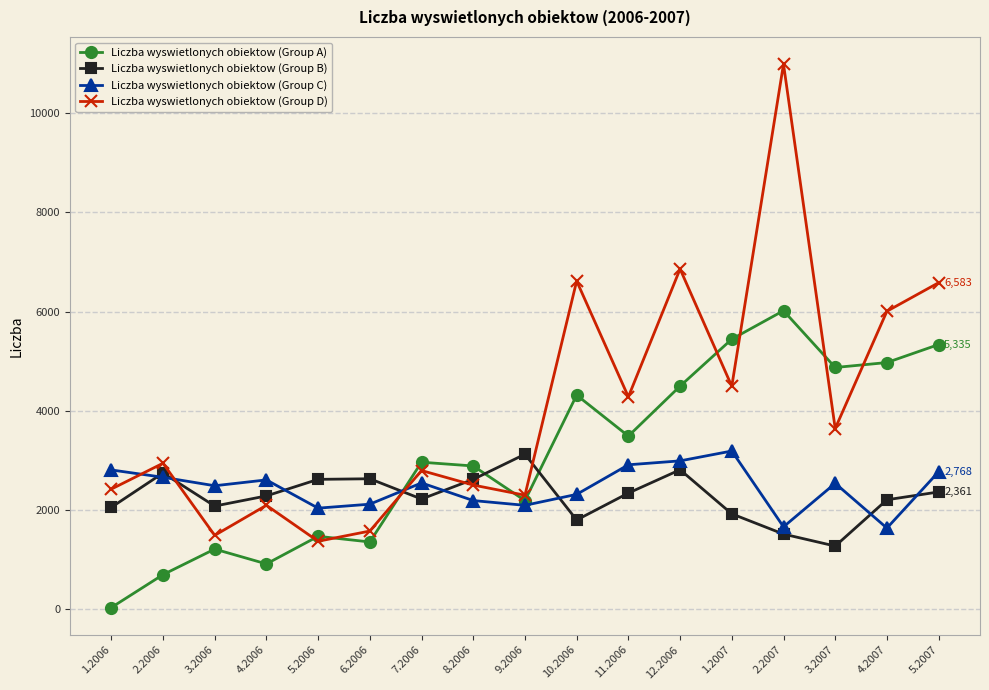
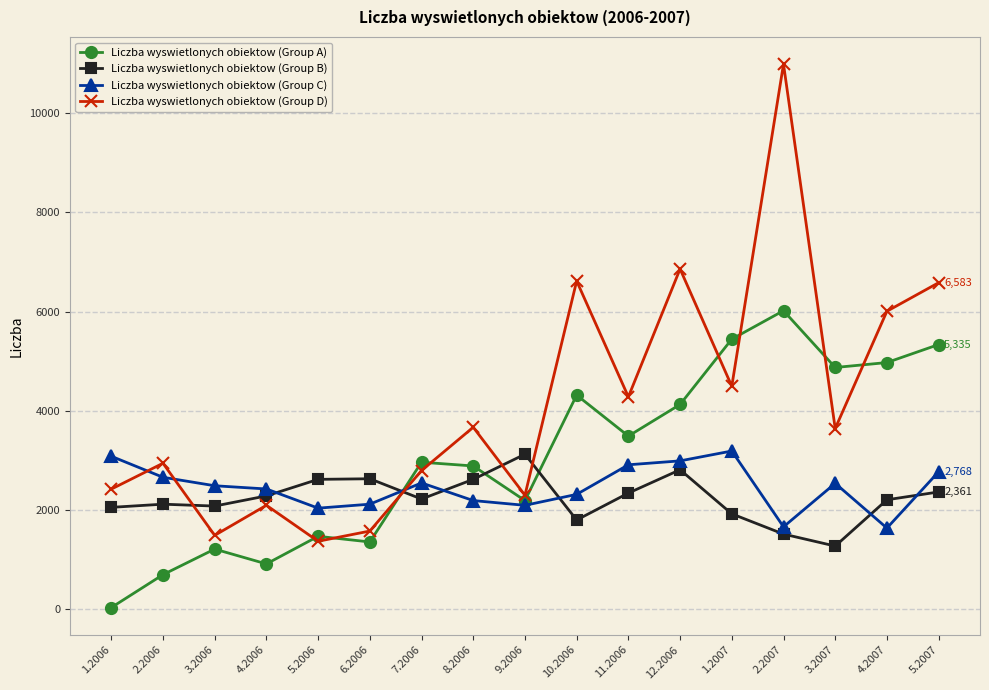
  {
    "Liczba wyswietlonych obiektow (Group A)": {
      "1.2006": 0,
      "2.2006": 700,
      "3.2006": 1200,
      "4.2006": 900,
      "5.2006": 1500,
      "6.2006": 1400,
      "7.2006": 3000,
      "8.2006": 2900,
      "9.2006": 2200,
      "10.2006": 4300,
      "11.2006": 3500,
-     "12.2006": 4500,
+     "12.2006": 4100,
      "1.2007": 5400,
      "2.2007": 6000,
      "3.2007": 4900,
      "4.2007": 5000
    },
    "Liczba wyswietlonych obiektow (Group B)": {
      "1.2006": 2100,
-     "2.2006": 2700,
+     "2.2006": 2100,
      "3.2006": 2100,
      "4.2006": 2300,
      "5.2006": 2600,
      "6.2006": 2600,
      "7.2006": 2200,
      "8.2006": 2600,
      "9.2006": 3100,
      "10.2006": 1800,
      "11.2006": 2300,
      "12.2006": 2800,
      "1.2007": 1900,
      "2.2007": 1500,
      "3.2007": 1300,
      "4.2007": 2200
    },
    "Liczba wyswietlonych obiektow (Group C)": {
-     "1.2006": 2800,
+     "1.2006": 3100,
      "2.2006": 2700,
      "3.2006": 2500,
-     "4.2006": 2600,
+     "4.2006": 2400,
      "5.2006": 2000,
      "6.2006": 2100,
      "7.2006": 2500,
      "8.2006": 2200,
      "9.2006": 2100,
      "10.2006": 2300,
      "11.2006": 2900,
      "12.2006": 3000,
      "1.2007": 3200,
      "2.2007": 1700,
      "3.2007": 2500,
      "4.2007": 1600
    },
    "Liczba wyswietlonych obiektow (Group D)": {
      "1.2006": 2400,
      "2.2006": 2900,
      "3.2006": 1500,
      "4.2006": 2100,
      "5.2006": 1400,
      "6.2006": 1600,
      "7.2006": 2800,
-     "8.2006": 2500,
+     "8.2006": 3700,
      "9.2006": 2300,
      "10.2006": 6600,
      "11.2006": 4300,
      "12.2006": 6900,
      "1.2007": 4500,
      "2.2007": 11000,
      "3.2007": 3600,
      "4.2007": 6000
    }
  }
